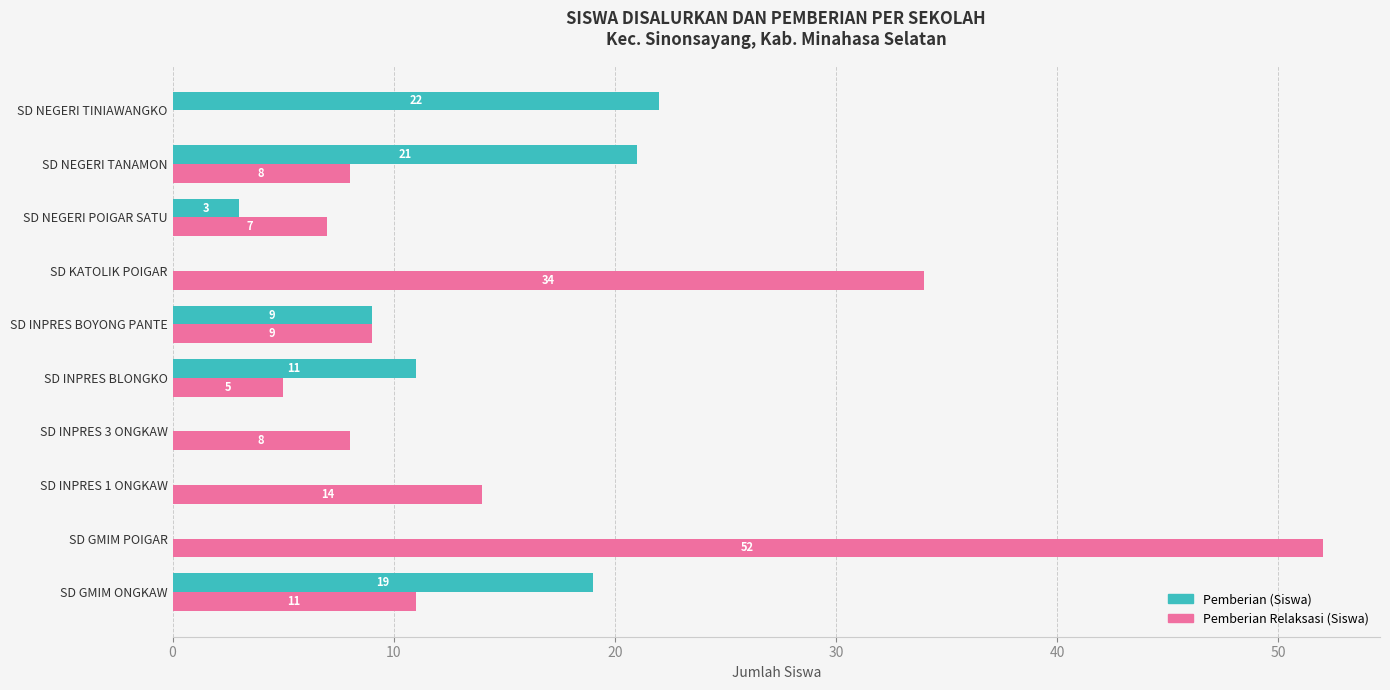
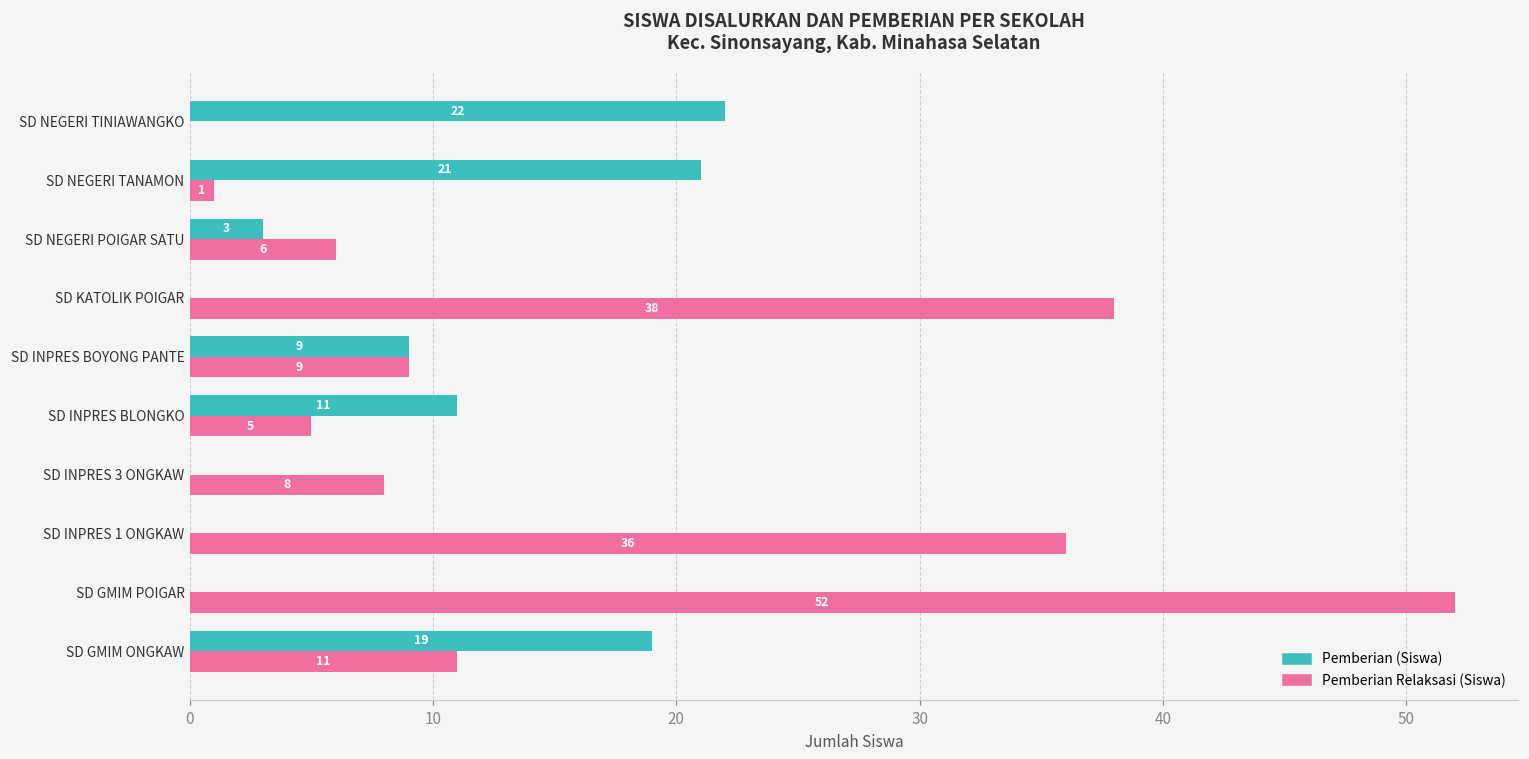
  {
    "Pemberian (Siswa)": {
      "SD NEGERI TINIAWANGKO": 22,
      "SD NEGERI TANAMON": 21,
      "SD NEGERI POIGAR SATU": 3,
      "SD INPRES BOYONG PANTE": 9,
      "SD INPRES BLONGKO": 11,
      "SD GMIM ONGKAW": 19
    },
    "Pemberian Relaksasi (Siswa)": {
-     "SD NEGERI TANAMON": 8,
-     "SD NEGERI POIGAR SATU": 7,
-     "SD KATOLIK POIGAR": 34,
+     "SD NEGERI TANAMON": 1,
+     "SD NEGERI POIGAR SATU": 6,
+     "SD KATOLIK POIGAR": 38,
      "SD INPRES BOYONG PANTE": 9,
      "SD INPRES BLONGKO": 5,
      "SD INPRES 3 ONGKAW": 8,
-     "SD INPRES 1 ONGKAW": 14,
+     "SD INPRES 1 ONGKAW": 36,
      "SD GMIM POIGAR": 52,
      "SD GMIM ONGKAW": 11
    }
  }
